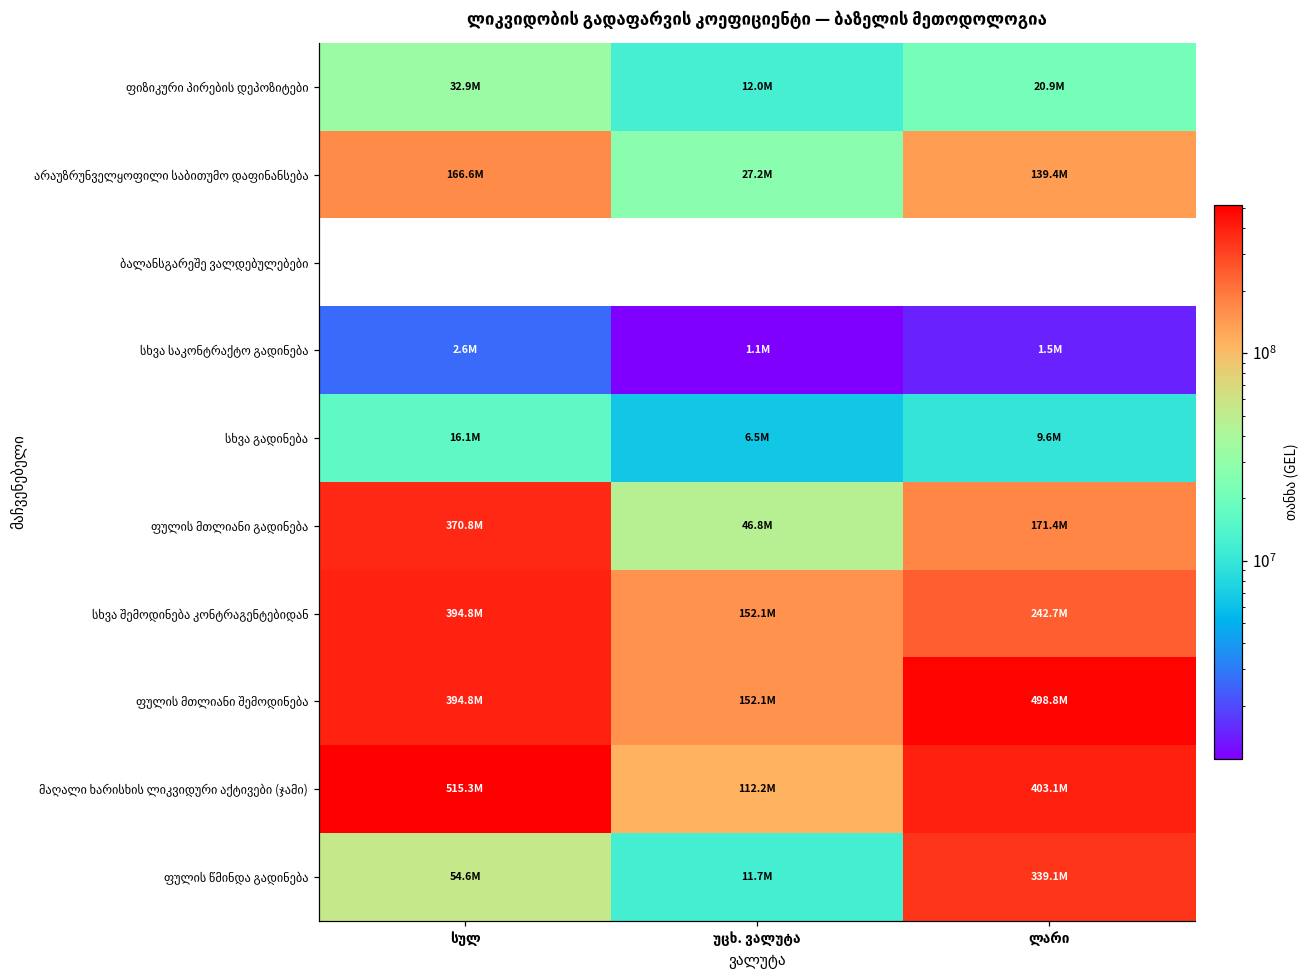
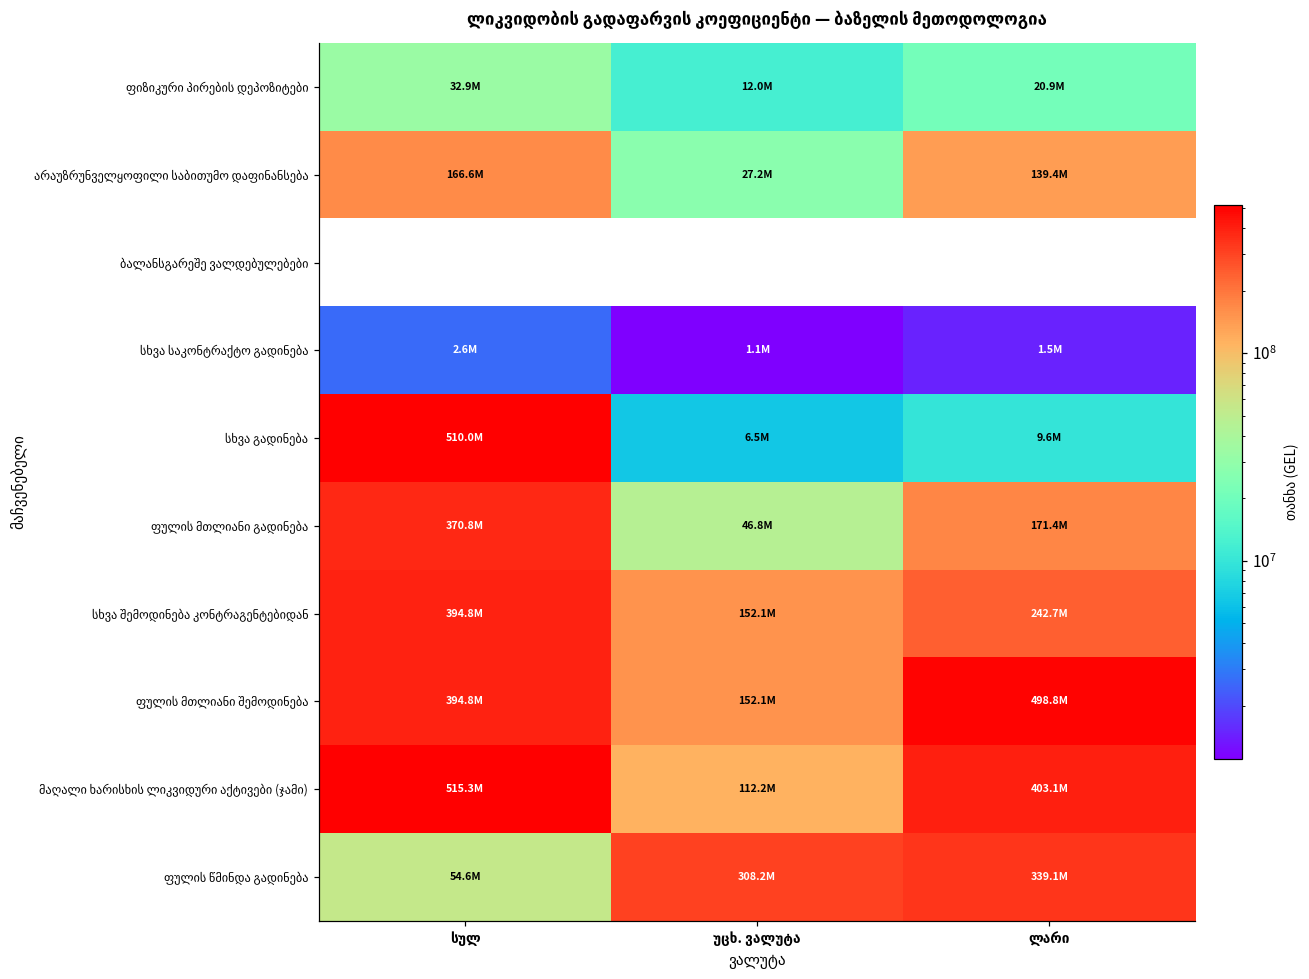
  {
    "ფიზიკური პირების დეპოზიტები": {
      "სულ": "32.9M",
      "უცხ. ვალუტა": "12.0M",
      "ლარი": "20.9M"
    },
    "არაუზრუნველყოფილი საბითუმო დაფინანსება": {
      "სულ": "166.6M",
      "უცხ. ვალუტა": "27.2M",
      "ლარი": "139.4M"
    },
    "სხვა საკონტრაქტო გადინება": {
      "სულ": "2.6M",
      "უცხ. ვალუტა": "1.1M",
      "ლარი": "1.5M"
    },
    "სხვა გადინება": {
-     "სულ": "16.1M",
+     "სულ": "510.0M",
      "უცხ. ვალუტა": "6.5M",
      "ლარი": "9.6M"
    },
    "ფულის მთლიანი გადინება": {
      "სულ": "370.8M",
      "უცხ. ვალუტა": "46.8M",
      "ლარი": "171.4M"
    },
    "სხვა შემოდინება კონტრაგენტებიდან": {
      "სულ": "394.8M",
      "უცხ. ვალუტა": "152.1M",
      "ლარი": "242.7M"
    },
    "ფულის მთლიანი შემოდინება": {
      "სულ": "394.8M",
      "უცხ. ვალუტა": "152.1M",
      "ლარი": "498.8M"
    },
    "მაღალი ხარისხის ლიკვიდური აქტივები (ჯამი)": {
      "სულ": "515.3M",
      "უცხ. ვალუტა": "112.2M",
      "ლარი": "403.1M"
    },
    "ფულის წმინდა გადინება": {
      "სულ": "54.6M",
-     "უცხ. ვალუტა": "11.7M",
+     "უცხ. ვალუტა": "308.2M",
      "ლარი": "339.1M"
    }
  }
